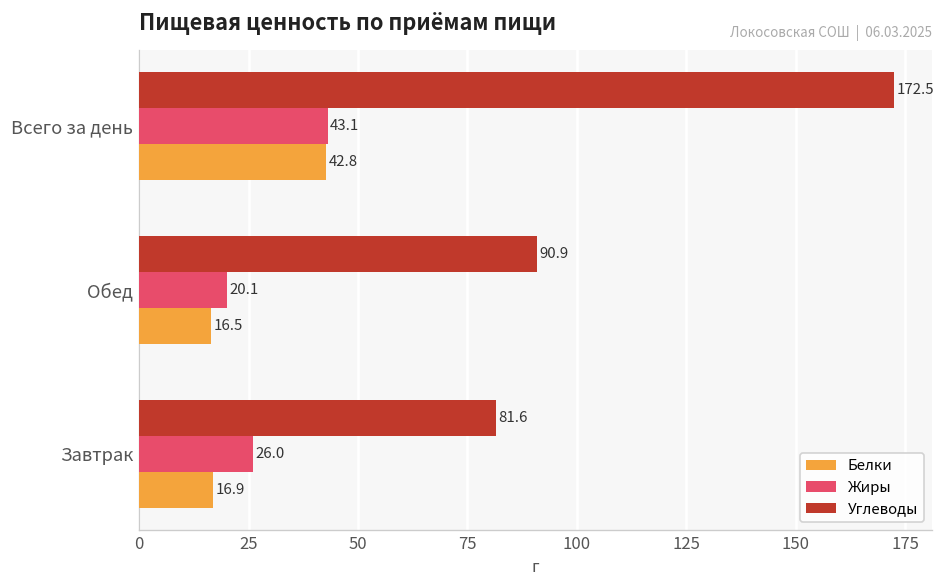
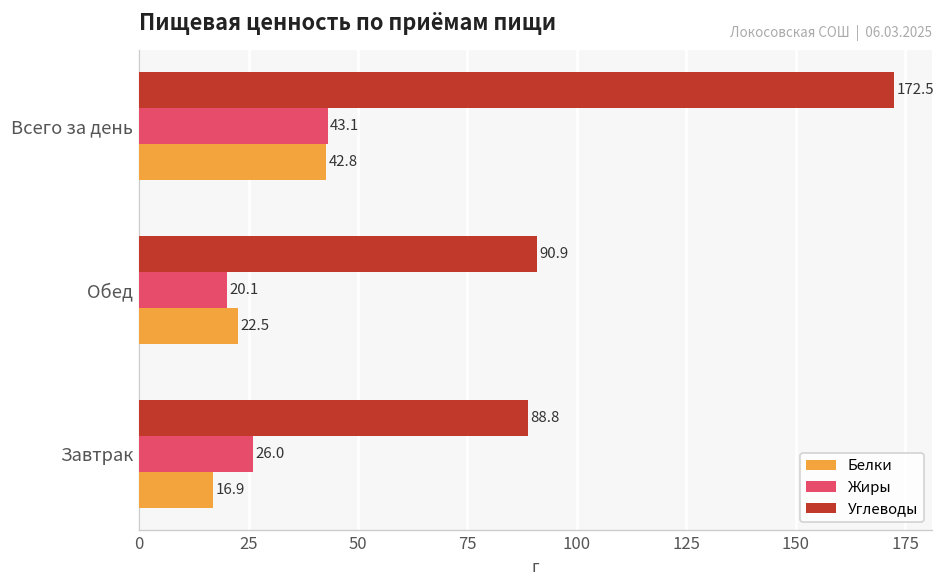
  {
    "Белки": {
      "Всего за день": 42.8,
-     "Обед": 16.5,
+     "Обед": 22.5,
      "Завтрак": 16.9
    },
    "Жиры": {
      "Всего за день": 43.1,
      "Обед": 20.1,
      "Завтрак": 26.0
    },
    "Углеводы": {
      "Всего за день": 172.5,
      "Обед": 90.9,
-     "Завтрак": 81.6
+     "Завтрак": 88.8
    }
  }
